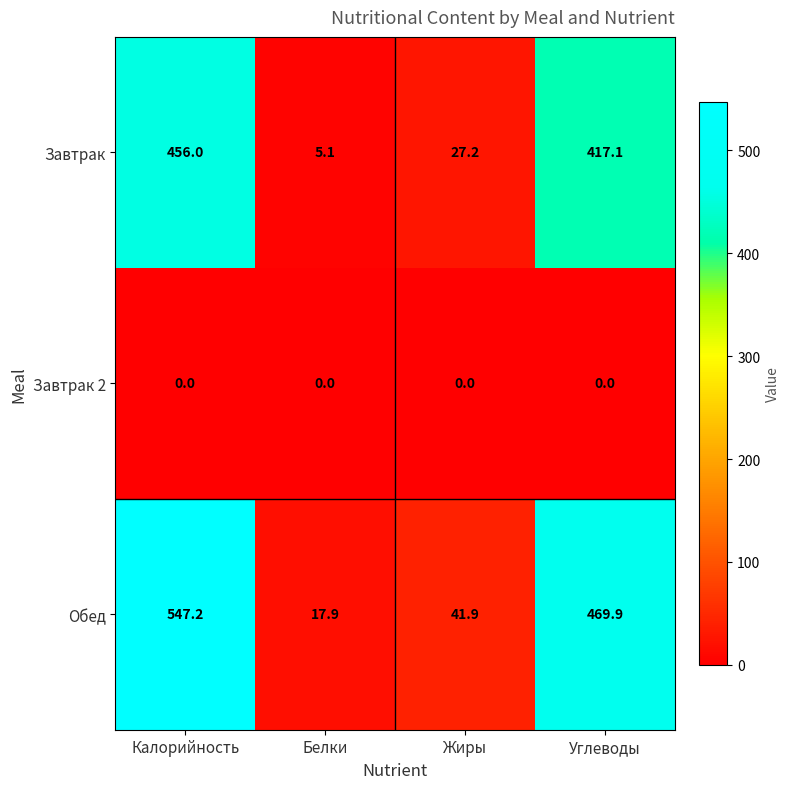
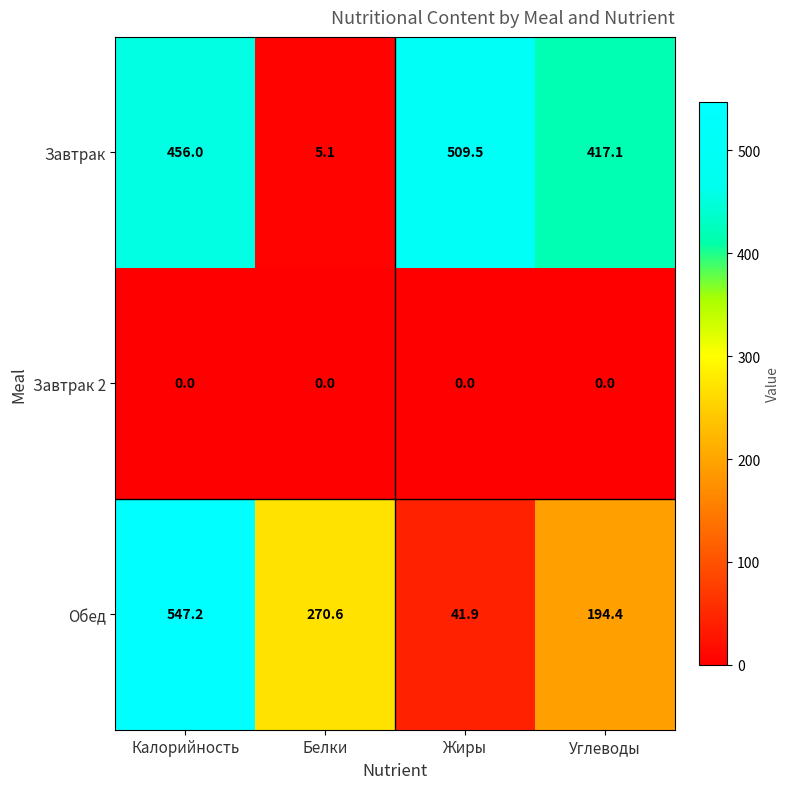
  {
    "Завтрак": {
      "Калорийность": 456.0,
      "Белки": 5.1,
-     "Жиры": 27.2,
+     "Жиры": 509.5,
      "Углеводы": 417.1
    },
    "Завтрак 2": {
      "Калорийность": 0.0,
      "Белки": 0.0,
      "Жиры": 0.0,
      "Углеводы": 0.0
    },
    "Обед": {
      "Калорийность": 547.2,
-     "Белки": 17.9,
+     "Белки": 270.6,
      "Жиры": 41.9,
-     "Углеводы": 469.9
+     "Углеводы": 194.4
    }
  }
